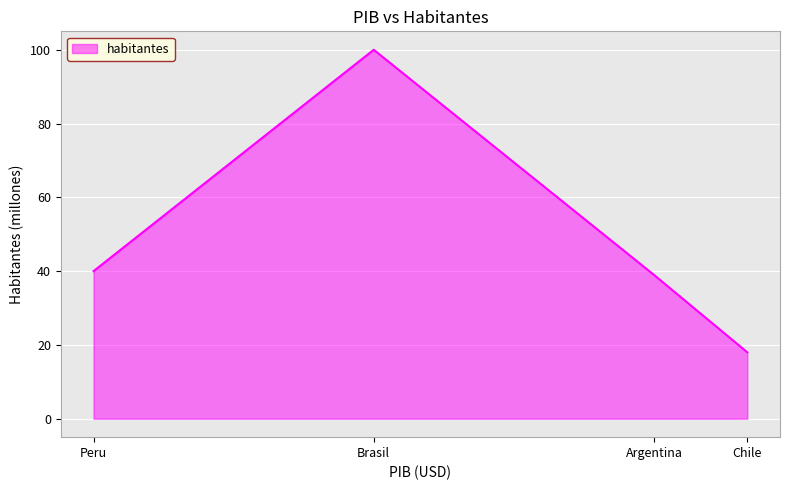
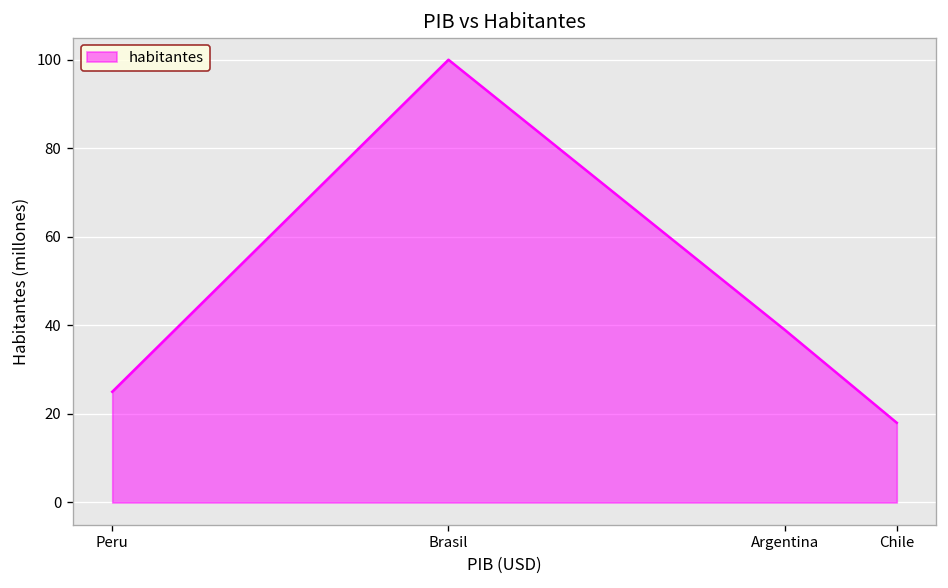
  {
-   "Peru": 40,
+   "Peru": 25,
    "Brasil": 100,
    "Argentina": 39,
    "Chile": 18
  }
